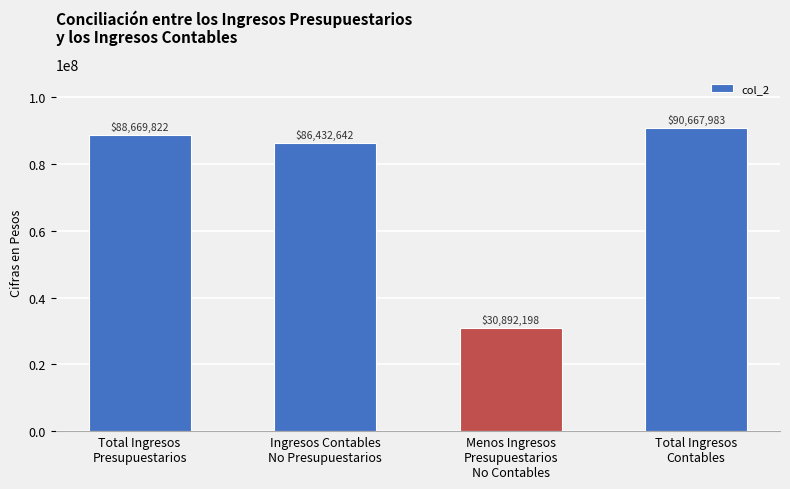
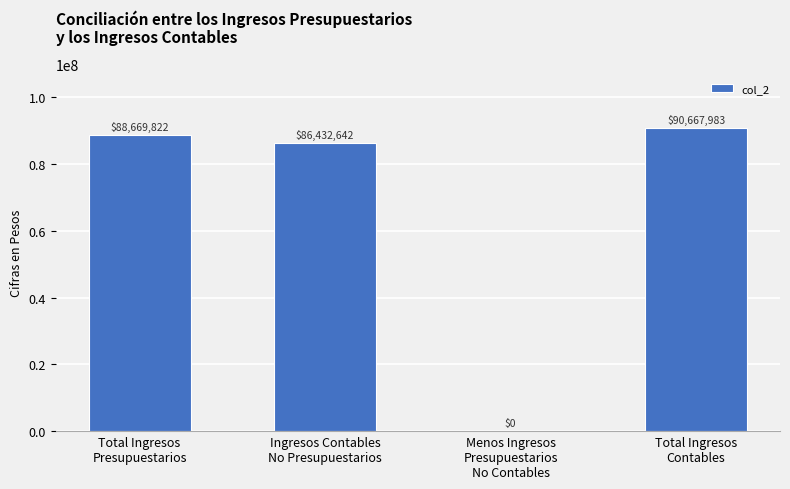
  {
    "Total Ingresos Presupuestarios": "$88,669,822",
    "Ingresos Contables No Presupuestarios": "$86,432,642",
-   "Menos Ingresos Presupuestarios No Contables": "$30,892,198",
+   "Menos Ingresos Presupuestarios No Contables": "$0",
    "Total Ingresos Contables": "$90,667,983"
  }
